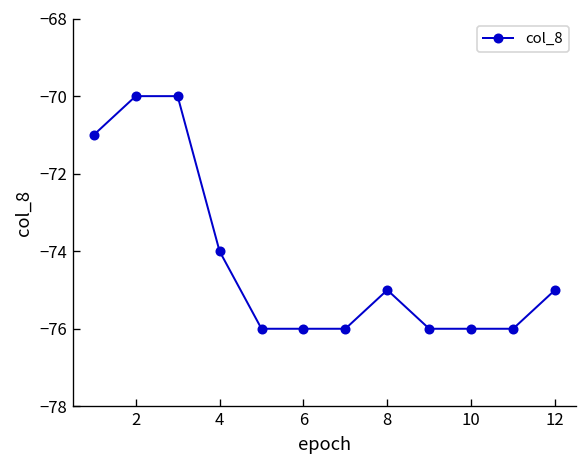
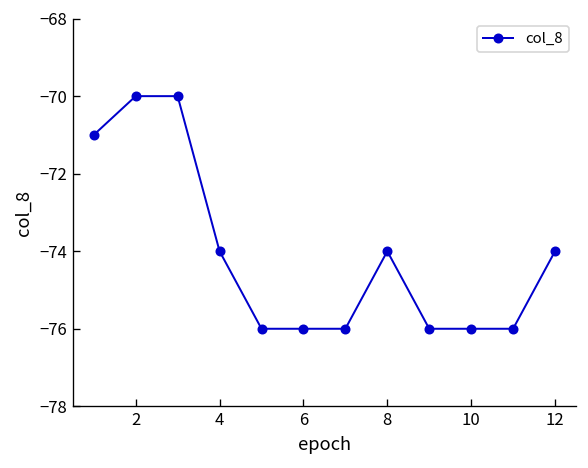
  {
    "2": -70,
    "4": -74,
    "6": -76,
-   "8": -75,
+   "8": -74,
    "10": -76,
-   "12": -75
+   "12": -74
  }
